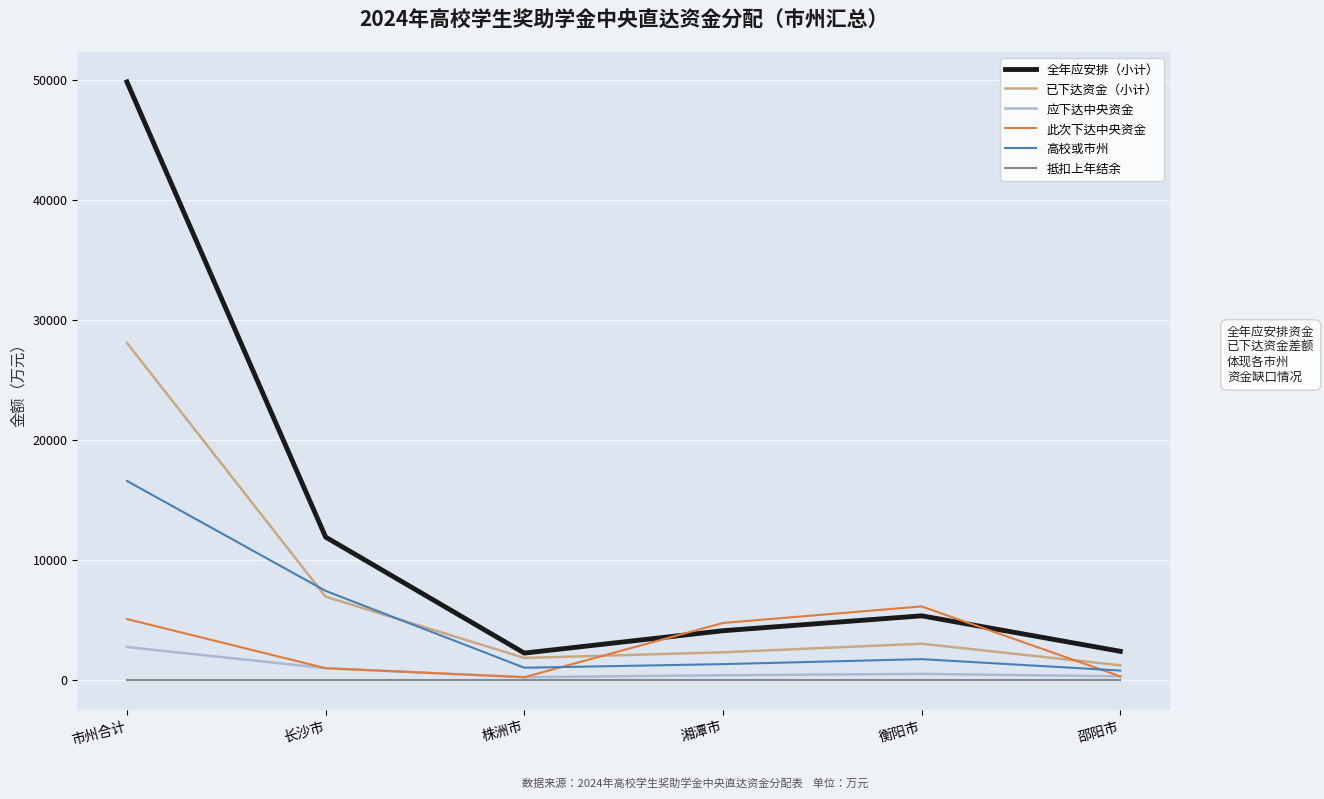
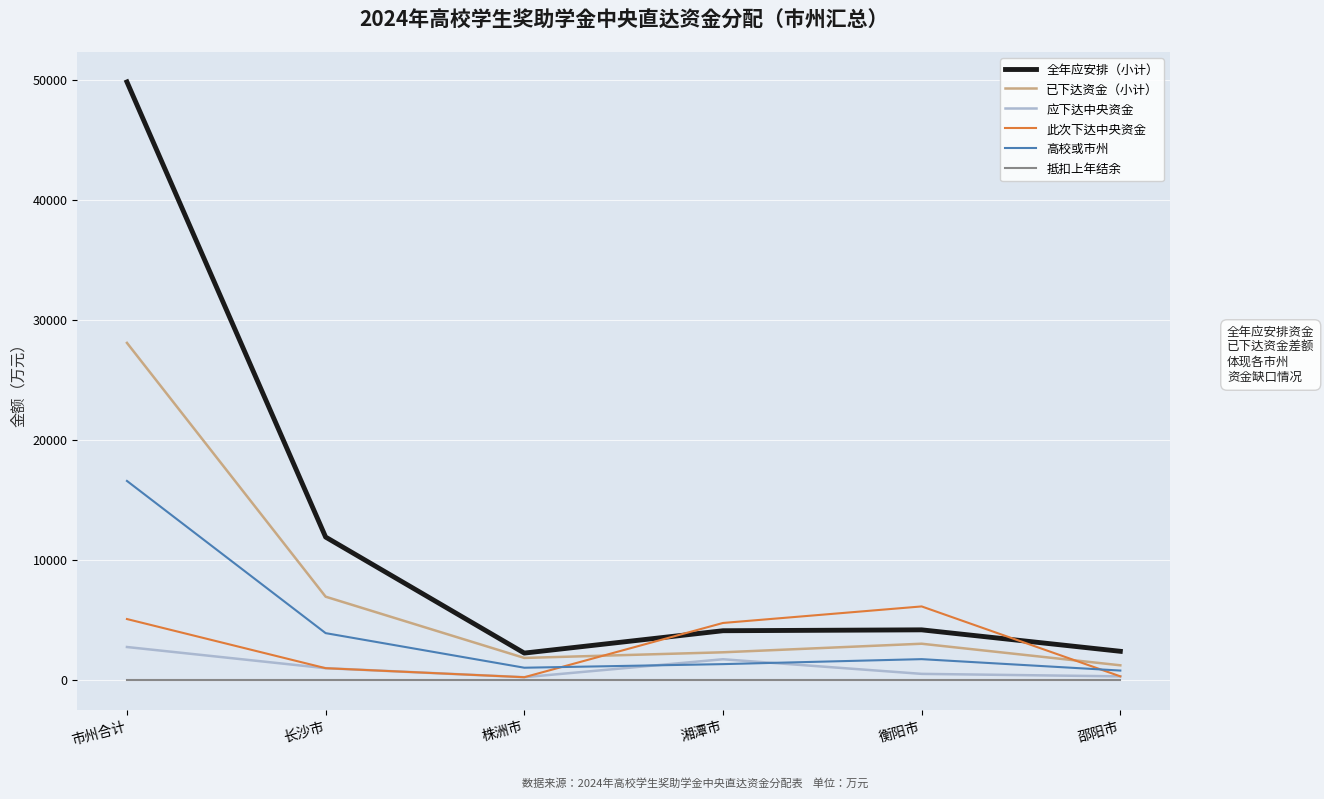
  {
    "全年应安排（小计）": {
      "市州合计": 49800,
      "长沙市": 11900,
      "株洲市": 2300,
      "湘潭市": 4100,
-     "衡阳市": 5400,
+     "衡阳市": 4200,
      "邵阳市": 2400
    },
    "已下达资金（小计）": {
      "市州合计": 28100,
      "长沙市": 7000,
      "株洲市": 1900,
      "湘潭市": 2300,
      "衡阳市": 3100,
      "邵阳市": 1300
    },
    "应下达中央资金": {
      "市州合计": 2800,
-     "湘潭市": 400,
+     "湘潭市": 1800,
      "衡阳市": 500
    },
    "此次下达中央资金": {
      "市州合计": 5100,
      "湘潭市": 4800,
      "衡阳市": 6200
    },
    "高校或市州": {
      "市州合计": 16600,
-     "长沙市": 7500,
+     "长沙市": 3900,
      "株洲市": 1100,
      "湘潭市": 1400,
      "衡阳市": 1800,
      "邵阳市": 800
    },
    "抵扣上年结余": {
      "市州合计": 0,
      "长沙市": 0,
      "株洲市": 0,
      "湘潭市": 0,
      "衡阳市": 0,
      "邵阳市": 0
    }
  }
